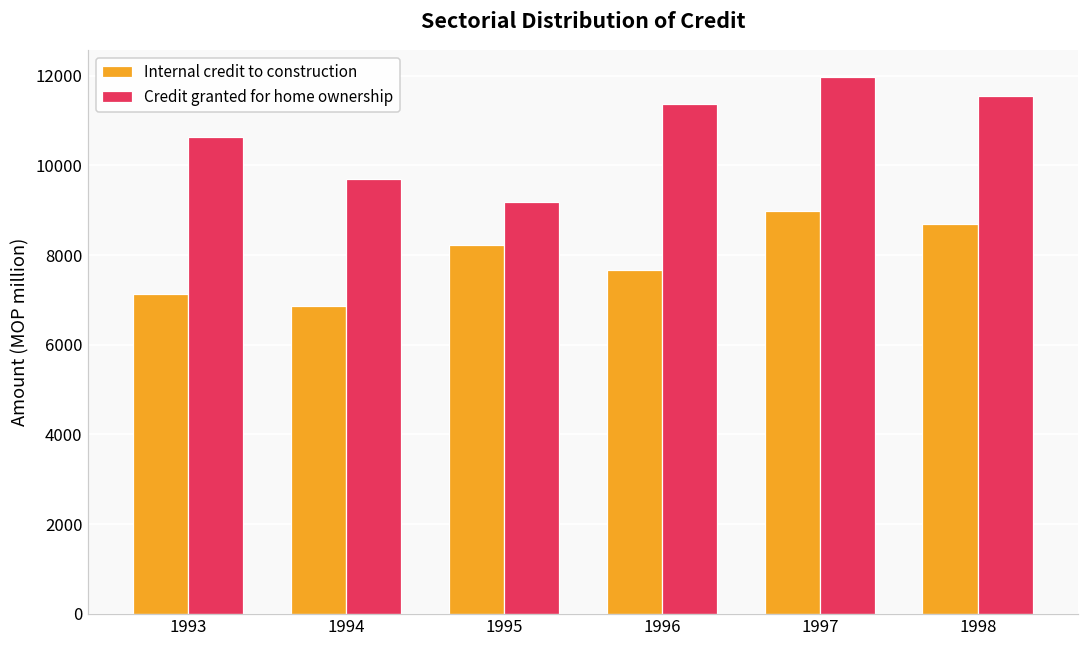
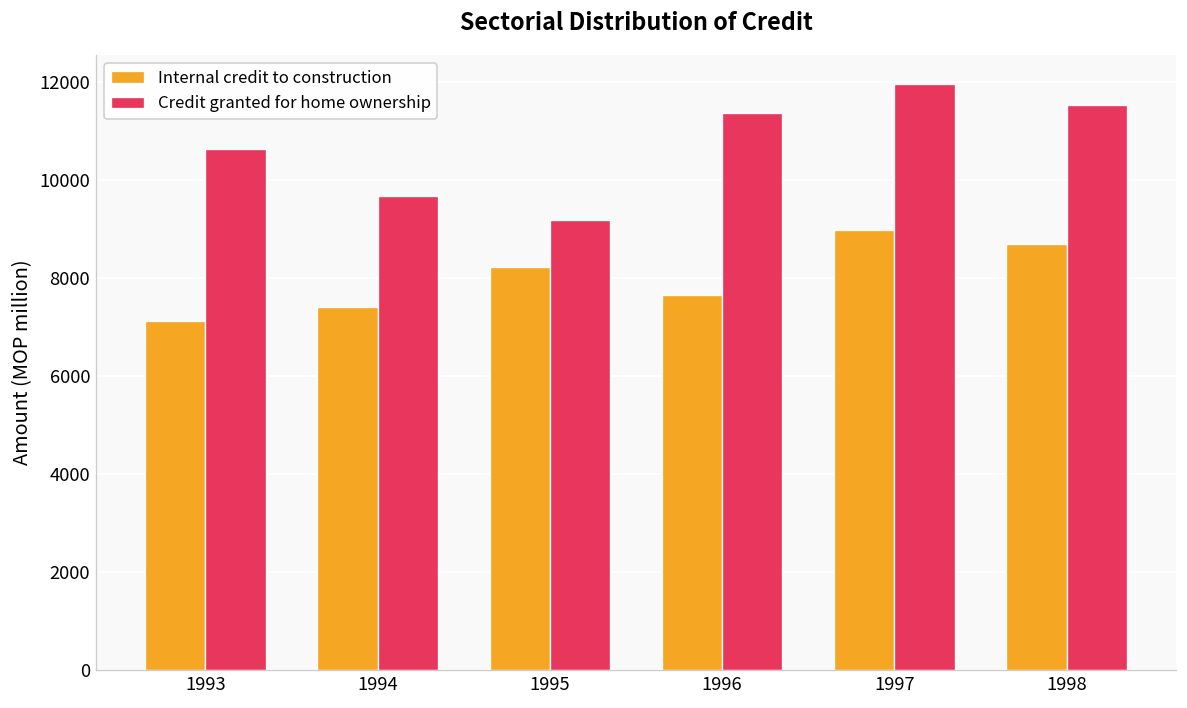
  {
    "Internal credit to construction": {
      "1993": 7100,
-     "1994": 6900,
+     "1994": 7400,
      "1995": 8200,
      "1996": 7700,
      "1997": 9000,
      "1998": 8700
    },
    "Credit granted for home ownership": {
      "1993": 10600,
      "1994": 9700,
      "1995": 9200,
      "1996": 11400,
      "1997": 12000,
      "1998": 11500
    }
  }
